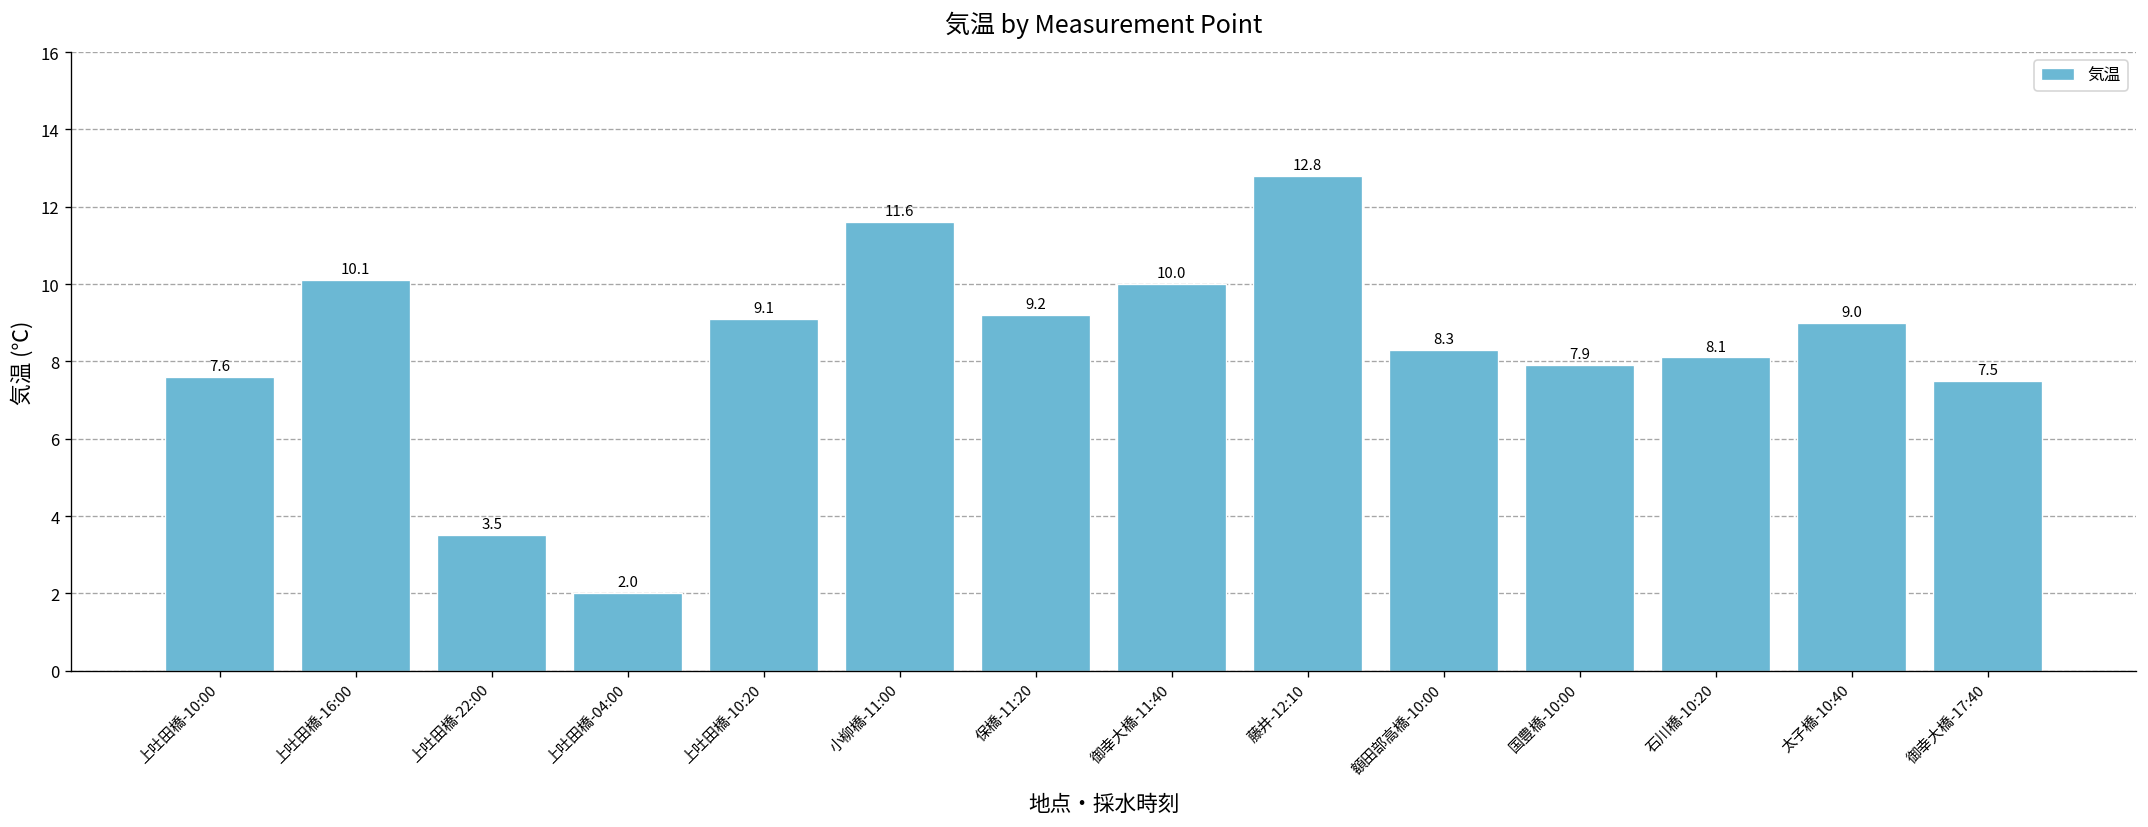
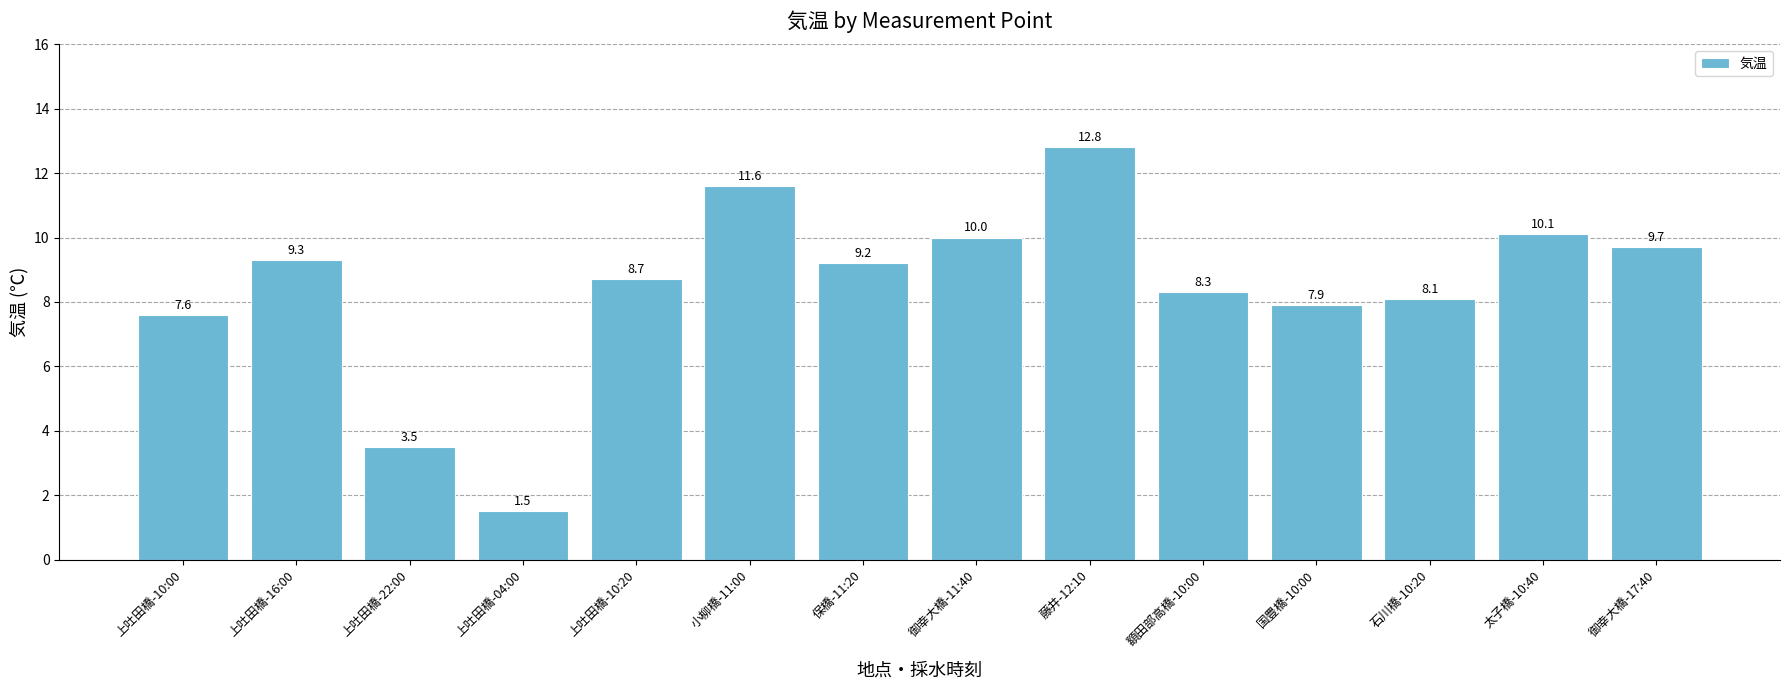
  {
    "上吐田橋-10:00": 7.6,
-   "上吐田橋-16:00": 10.1,
+   "上吐田橋-16:00": 9.3,
    "上吐田橋-22:00": 3.5,
-   "上吐田橋-04:00": 2.0,
-   "上吐田橋-10:20": 9.1,
+   "上吐田橋-04:00": 1.5,
+   "上吐田橋-10:20": 8.7,
    "小柳橋-11:00": 11.6,
    "保橋-11:20": 9.2,
    "御幸大橋-11:40": 10.0,
    "藤井-12:10": 12.8,
    "額田部高橋-10:00": 8.3,
    "国豊橋-10:00": 7.9,
    "石川橋-10:20": 8.1,
-   "太子橋-10:40": 9.0,
-   "御幸大橋-17:40": 7.5
+   "太子橋-10:40": 10.1,
+   "御幸大橋-17:40": 9.7
  }
